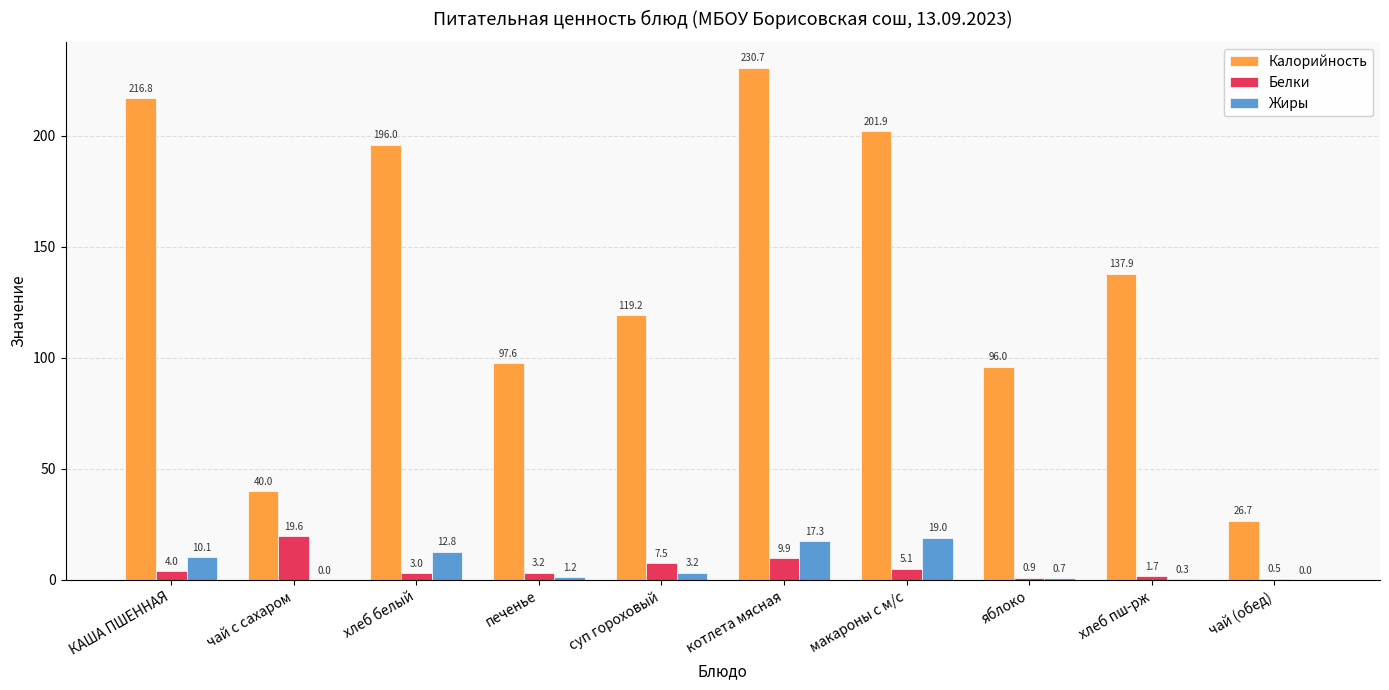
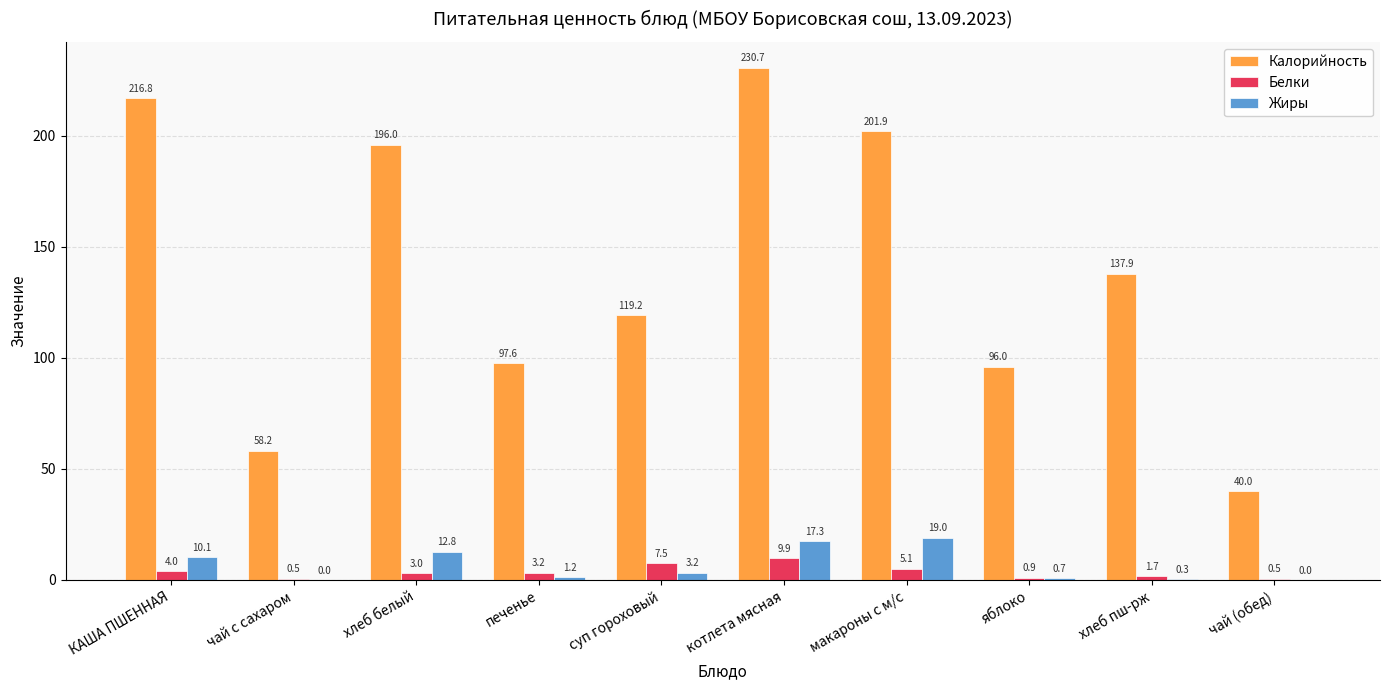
  {
    "Калорийность": {
      "КАША ПШЕННАЯ": 216.8,
-     "чай с сахаром": 40.0,
+     "чай с сахаром": 58.2,
      "хлеб белый": 196.0,
      "печенье": 97.6,
      "суп гороховый": 119.2,
      "котлета мясная": 230.7,
      "макароны с м/с": 201.9,
      "яблоко": 96.0,
      "хлеб пш-рж": 137.9,
-     "чай (обед)": 26.7
+     "чай (обед)": 40.0
    },
    "Белки": {
      "КАША ПШЕННАЯ": 4.0,
-     "чай с сахаром": 19.6,
+     "чай с сахаром": 0.5,
      "хлеб белый": 3.0,
      "печенье": 3.2,
      "суп гороховый": 7.5,
      "котлета мясная": 9.9,
      "макароны с м/с": 5.1,
      "яблоко": 0.9,
      "хлеб пш-рж": 1.7,
      "чай (обед)": 0.5
    },
    "Жиры": {
      "КАША ПШЕННАЯ": 10.1,
      "чай с сахаром": 0.0,
      "хлеб белый": 12.8,
      "печенье": 1.2,
      "суп гороховый": 3.2,
      "котлета мясная": 17.3,
      "макароны с м/с": 19.0,
      "яблоко": 0.7,
      "хлеб пш-рж": 0.3,
      "чай (обед)": 0.0
    }
  }
